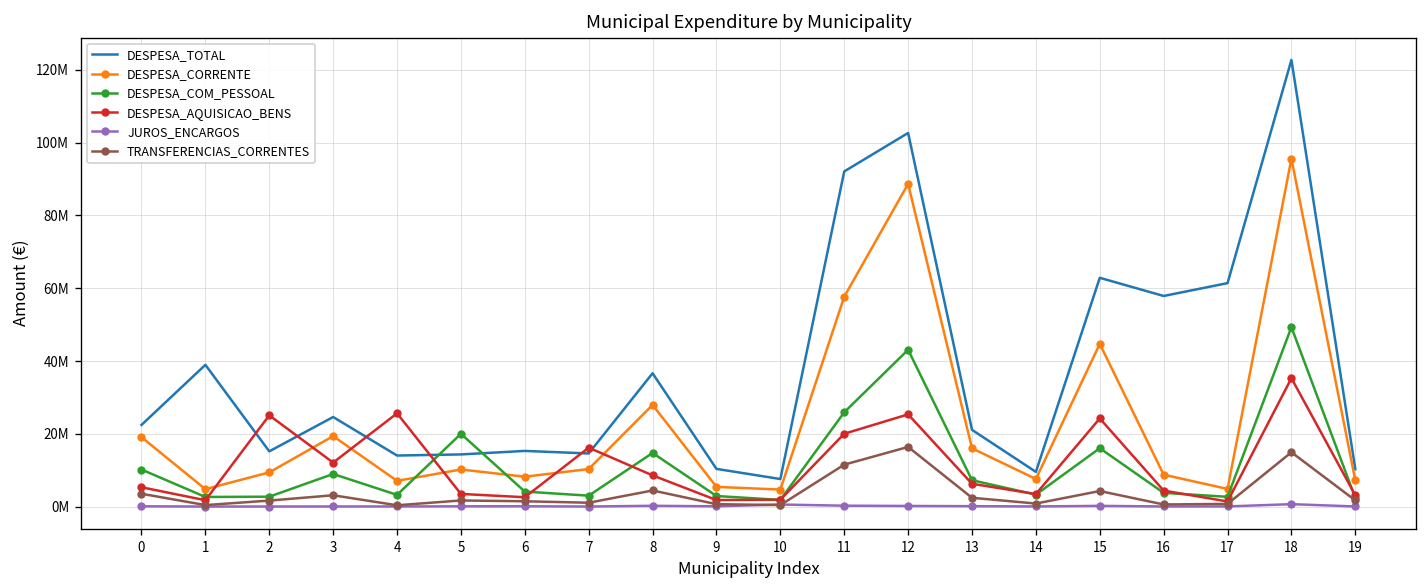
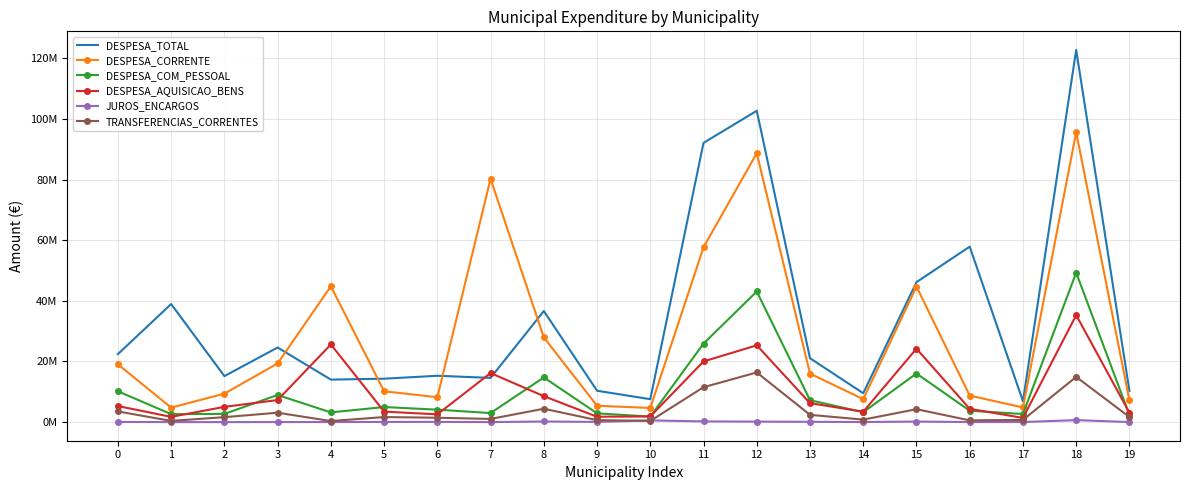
  {
    "DESPESA_TOTAL": {
      "0": 22000000,
      "1": 39000000,
      "2": 15000000,
      "3": 25000000,
      "4": 14000000,
      "5": 14000000,
      "6": 15000000,
      "7": 15000000,
      "8": 37000000,
      "9": 10000000,
      "10": 8000000,
      "11": 92000000,
      "12": 103000000,
      "13": 21000000,
      "14": 10000000,
-     "15": 63000000,
+     "15": 46000000,
      "16": 58000000,
-     "17": 61000000,
+     "17": 7000000,
      "18": 123000000,
      "19": 10000000
    },
    "DESPESA_CORRENTE": {
      "0": 19000000,
      "1": 5000000,
      "2": 9000000,
      "3": 19000000,
-     "4": 7000000,
+     "4": 45000000,
      "5": 10000000,
      "6": 8000000,
-     "7": 10000000,
+     "7": 80000000,
      "8": 28000000,
      "9": 5000000,
      "10": 5000000,
      "11": 58000000,
      "12": 89000000,
      "13": 16000000,
      "14": 8000000,
      "15": 45000000,
      "16": 9000000,
      "17": 5000000,
      "18": 96000000,
      "19": 7000000
    },
    "DESPESA_COM_PESSOAL": {
      "0": 10000000,
      "1": 3000000,
      "2": 3000000,
      "3": 9000000,
      "4": 3000000,
-     "5": 20000000,
+     "5": 5000000,
      "6": 4000000,
      "7": 3000000,
      "8": 15000000,
      "9": 3000000,
      "11": 26000000,
      "12": 43000000,
      "13": 7000000,
      "15": 16000000,
      "17": 3000000,
      "18": 49000000
    },
    "DESPESA_AQUISICAO_BENS": {
      "0": 5000000,
      "1": 2000000,
-     "2": 25000000,
-     "3": 12000000,
+     "2": 5000000,
+     "3": 7000000,
      "4": 26000000,
      "5": 3000000,
      "6": 3000000,
      "7": 16000000,
      "8": 9000000,
      "9": 2000000,
      "11": 20000000,
      "12": 25000000,
      "13": 6000000,
      "15": 24000000,
      "18": 35000000
    },
    "JUROS_ENCARGOS": {
      "0": 0,
      "2": 0,
      "3": 0,
      "5": 0,
      "6": 0,
      "7": 0,
      "8": 0,
      "11": 0,
      "12": 0,
      "13": 0,
      "15": 0,
      "18": 1000000,
      "19": 0
    },
    "TRANSFERENCIAS_CORRENTES": {
      "0": 4000000,
      "2": 2000000,
      "3": 3000000,
      "5": 2000000,
      "6": 1000000,
      "7": 1000000,
      "8": 4000000,
      "11": 12000000,
      "12": 16000000,
      "13": 2000000,
      "15": 4000000,
      "18": 15000000
    }
  }
